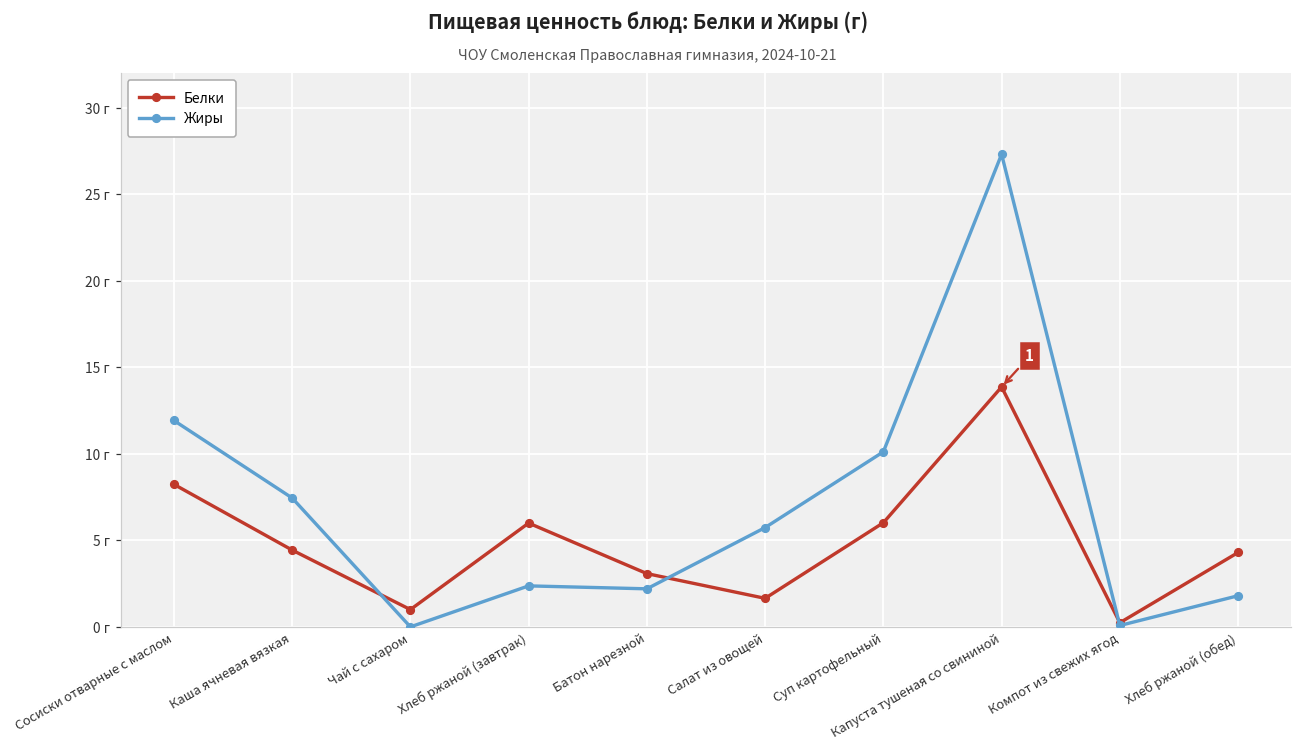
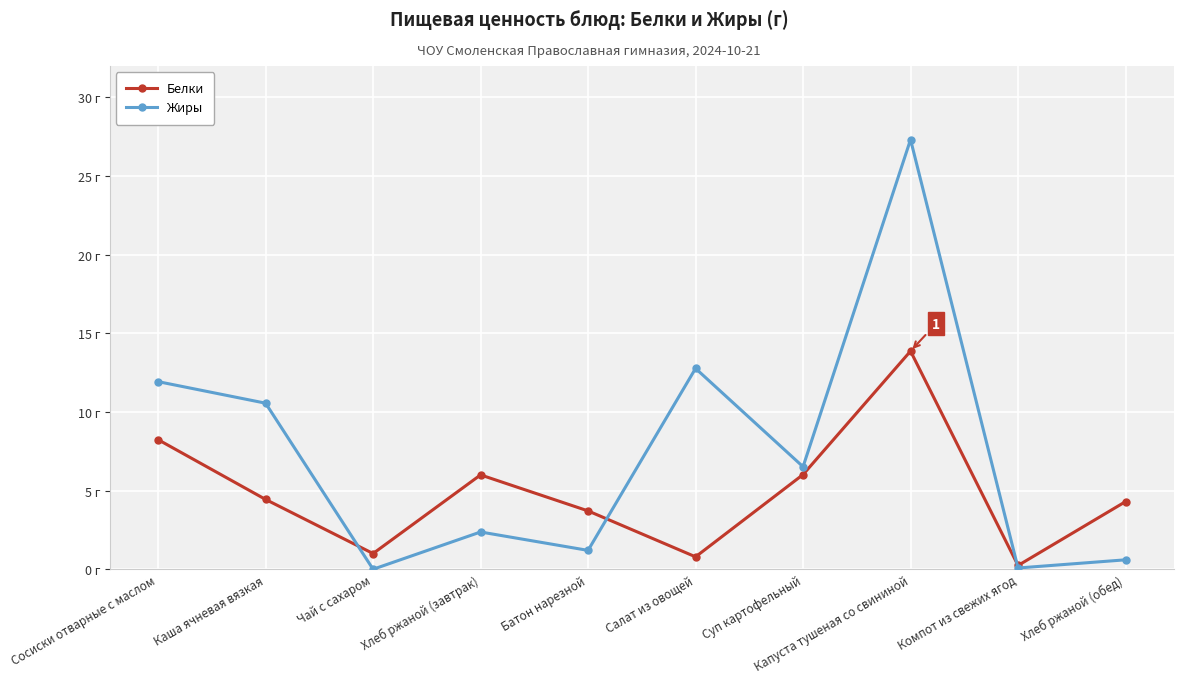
  {
    "Белки": {
      "Сосиски отварные с маслом": "8.2 г",
      "Каша ячневая вязкая": "4.4 г",
      "Чай с сахаром": "1.0 г",
      "Хлеб ржаной (завтрак)": "6.0 г",
-     "Батон нарезной": "3.1 г",
-     "Салат из овощей": "1.7 г",
+     "Батон нарезной": "3.7 г",
+     "Салат из овощей": "0.8 г",
      "Суп картофельный": "6.0 г",
      "Капуста тушеная со свининой": "13.9 г",
      "Хлеб ржаной (обед)": "4.3 г"
    },
    "Жиры": {
      "Сосиски отварные с маслом": "11.9 г",
-     "Каша ячневая вязкая": "7.5 г",
+     "Каша ячневая вязкая": "10.6 г",
      "Чай с сахаром": "0.0 г",
      "Хлеб ржаной (завтрак)": "2.4 г",
-     "Батон нарезной": "2.2 г",
-     "Салат из овощей": "5.7 г",
-     "Суп картофельный": "10.1 г",
+     "Батон нарезной": "1.2 г",
+     "Салат из овощей": "12.8 г",
+     "Суп картофельный": "6.5 г",
      "Капуста тушеная со свининой": "27.3 г",
-     "Хлеб ржаной (обед)": "1.8 г"
+     "Хлеб ржаной (обед)": "0.6 г"
    }
  }
